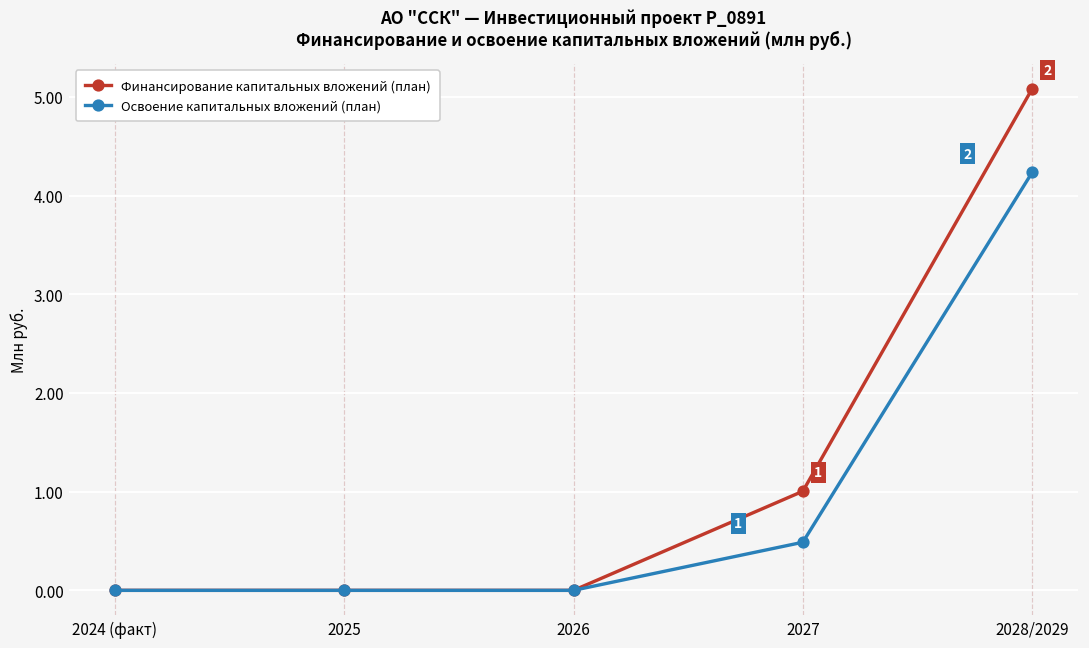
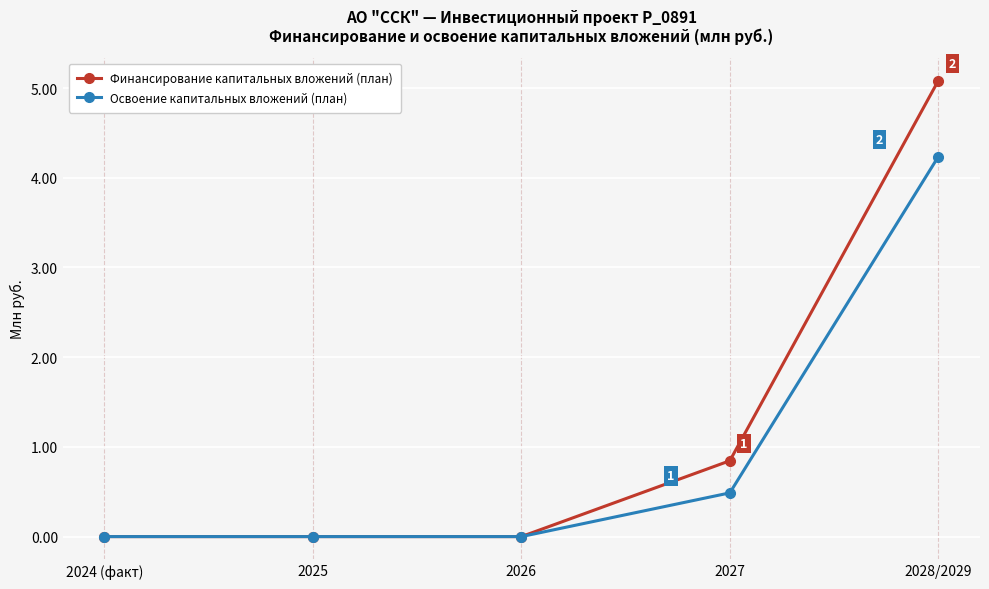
  {
    "Финансирование капитальных вложений (план)": {
-     "2027": 1.0
+     "2027": 0.8
    },
    "Освоение капитальных вложений (план)": {
      "2027": 0.5,
      "2028/2029": 4.2
    }
  }
